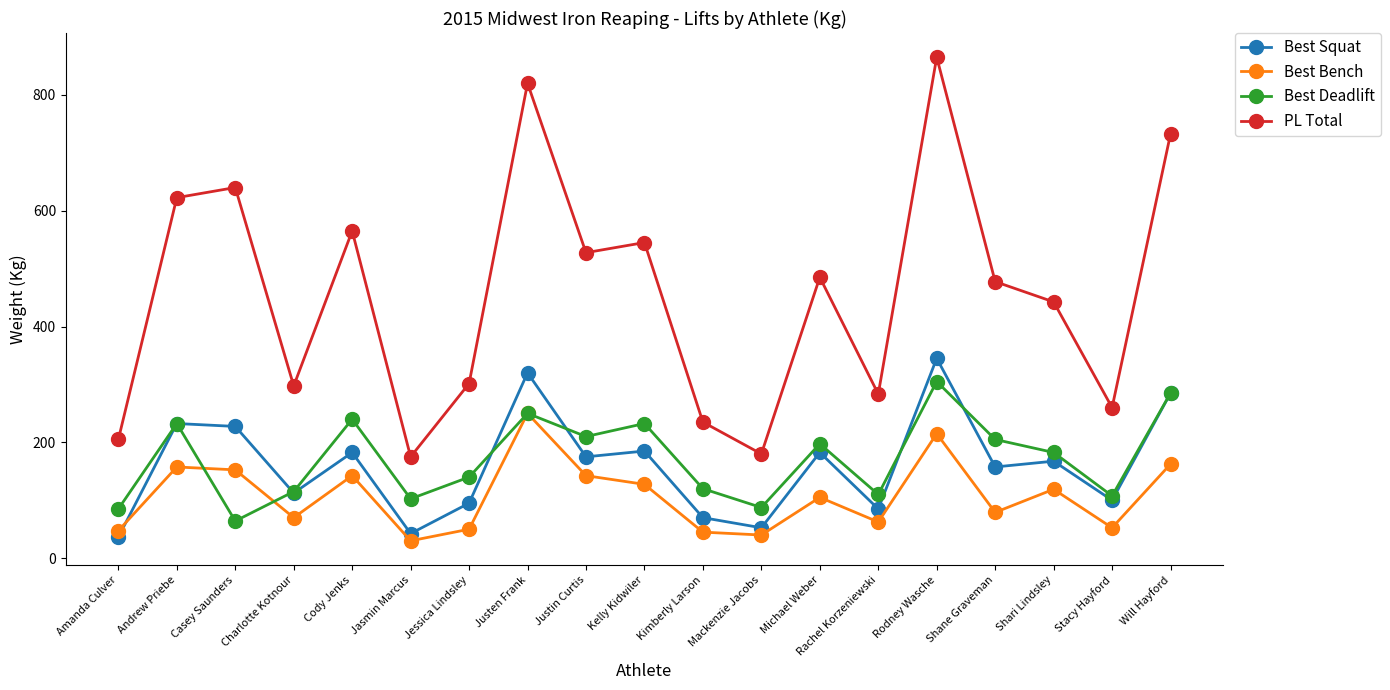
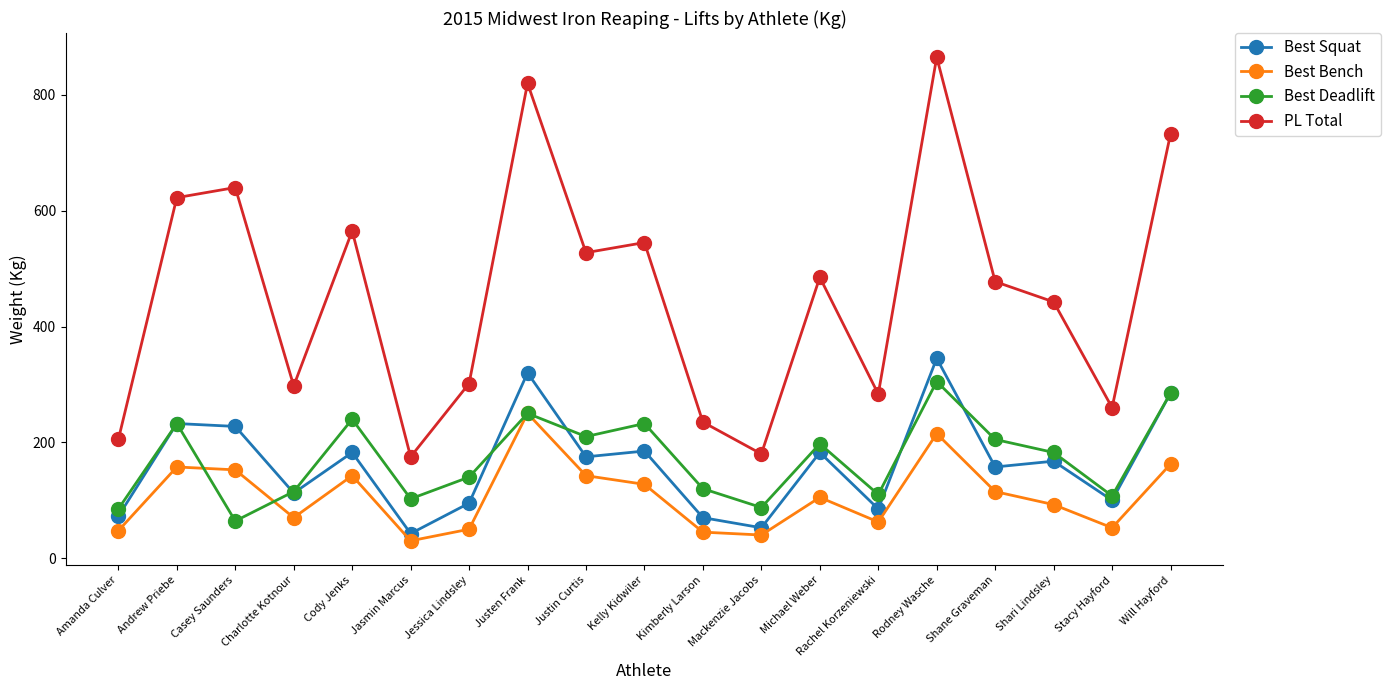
  {
    "Best Squat": {
-     "Amanda Culver": 40,
+     "Amanda Culver": 70,
      "Casey Saunders": 230,
      "Cody Jenks": 180,
      "Jasmin Marcus": 40,
      "Jessica Lindsley": 100,
      "Justen Frank": 320,
      "Justin Curtis": 180,
      "Kelly Kidwiler": 190,
      "Kimberly Larson": 70,
      "Mackenzie Jacobs": 50,
      "Michael Weber": 180,
      "Rachel Korzeniewski": 90,
      "Rodney Wasche": 350,
      "Shane Graveman": 160,
      "Shari Lindsley": 170,
      "Stacy Hayford": 100
    },
    "Best Bench": {
      "Amanda Culver": 50,
      "Andrew Priebe": 160,
      "Casey Saunders": 150,
      "Charlotte Kotnour": 70,
      "Cody Jenks": 140,
      "Jasmin Marcus": 30,
      "Jessica Lindsley": 50,
      "Justin Curtis": 140,
      "Kelly Kidwiler": 130,
      "Kimberly Larson": 50,
      "Mackenzie Jacobs": 40,
      "Michael Weber": 110,
      "Rachel Korzeniewski": 60,
      "Rodney Wasche": 220,
-     "Shane Graveman": 80,
-     "Shari Lindsley": 120,
+     "Shane Graveman": 120,
+     "Shari Lindsley": 90,
      "Stacy Hayford": 50,
      "Will Hayford": 160
    },
    "Best Deadlift": {
      "Amanda Culver": 90,
      "Casey Saunders": 60,
      "Cody Jenks": 240,
      "Jasmin Marcus": 100,
      "Jessica Lindsley": 140,
      "Justin Curtis": 210,
      "Kelly Kidwiler": 230,
      "Kimberly Larson": 120,
      "Mackenzie Jacobs": 90,
      "Michael Weber": 200,
      "Rachel Korzeniewski": 110,
      "Rodney Wasche": 310,
      "Shane Graveman": 210,
      "Shari Lindsley": 180,
      "Stacy Hayford": 110
    },
    "PL Total": {
      "Amanda Culver": 210,
      "Andrew Priebe": 620,
      "Casey Saunders": 640,
      "Charlotte Kotnour": 300,
      "Cody Jenks": 570,
      "Jasmin Marcus": 180,
      "Jessica Lindsley": 300,
      "Justen Frank": 820,
      "Justin Curtis": 530,
      "Kelly Kidwiler": 550,
      "Kimberly Larson": 240,
      "Mackenzie Jacobs": 180,
      "Michael Weber": 490,
      "Rachel Korzeniewski": 280,
      "Rodney Wasche": 870,
      "Shane Graveman": 480,
      "Shari Lindsley": 440,
      "Stacy Hayford": 260,
      "Will Hayford": 730
    }
  }
